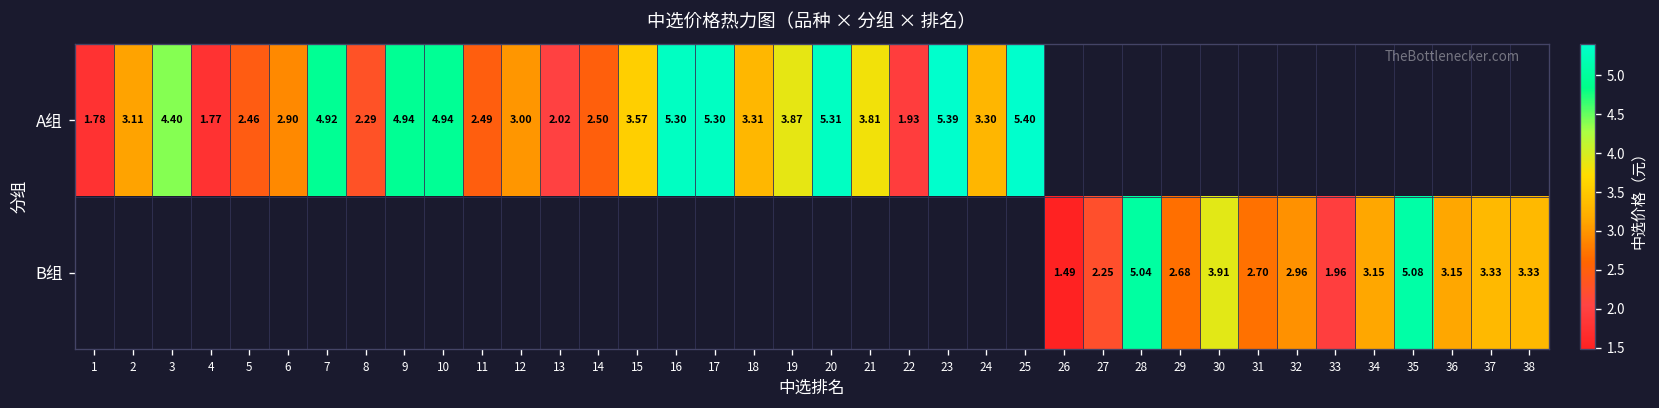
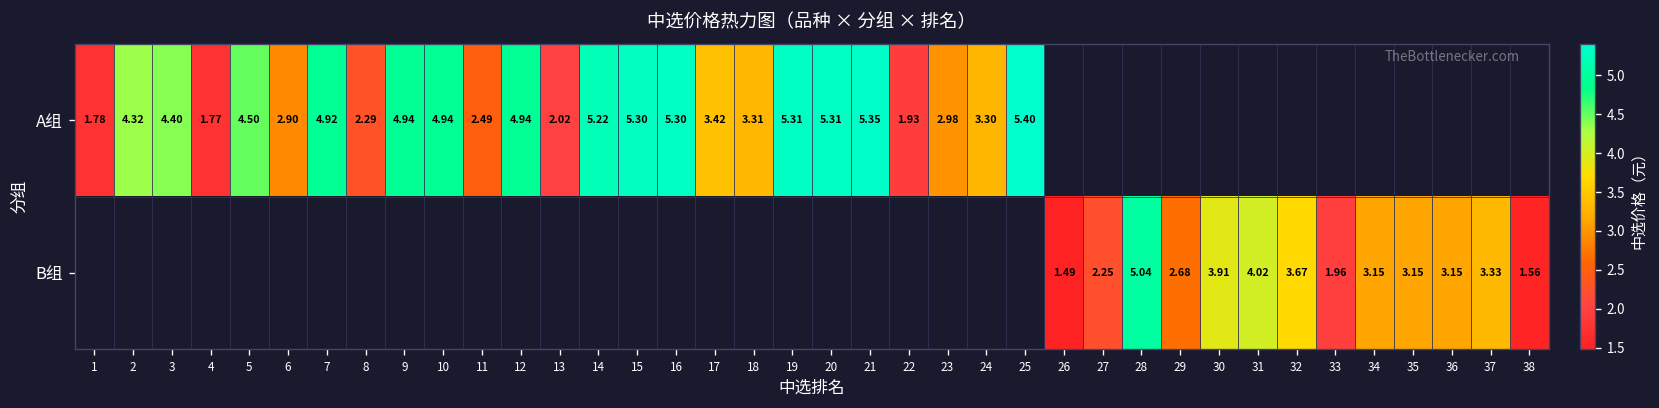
  {
    "A组": {
      "1": 1.78,
-     "2": 3.11,
+     "2": 4.32,
      "3": 4.40,
      "4": 1.77,
-     "5": 2.46,
+     "5": 4.50,
      "6": 2.90,
      "7": 4.92,
      "8": 2.29,
      "9": 4.94,
      "10": 4.94,
      "11": 2.49,
-     "12": 3.00,
+     "12": 4.94,
      "13": 2.02,
-     "14": 2.50,
-     "15": 3.57,
+     "14": 5.22,
+     "15": 5.30,
      "16": 5.30,
-     "17": 5.30,
+     "17": 3.42,
      "18": 3.31,
-     "19": 3.87,
+     "19": 5.31,
      "20": 5.31,
-     "21": 3.81,
+     "21": 5.35,
      "22": 1.93,
-     "23": 5.39,
+     "23": 2.98,
      "24": 3.30,
      "25": 5.40
    },
    "B组": {
      "26": 1.49,
      "27": 2.25,
      "28": 5.04,
      "29": 2.68,
      "30": 3.91,
-     "31": 2.70,
-     "32": 2.96,
+     "31": 4.02,
+     "32": 3.67,
      "33": 1.96,
      "34": 3.15,
-     "35": 5.08,
+     "35": 3.15,
      "36": 3.15,
      "37": 3.33,
-     "38": 3.33
+     "38": 1.56
    }
  }
